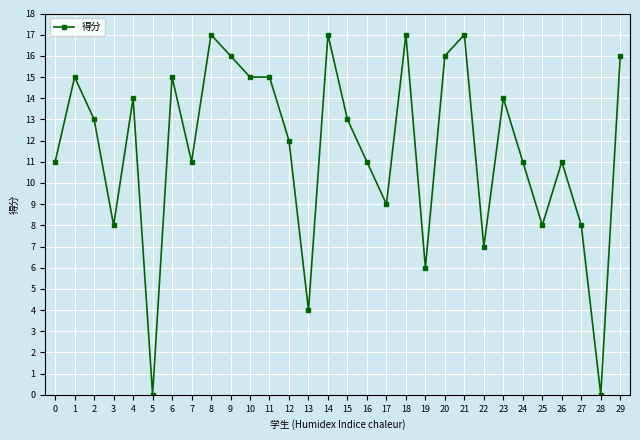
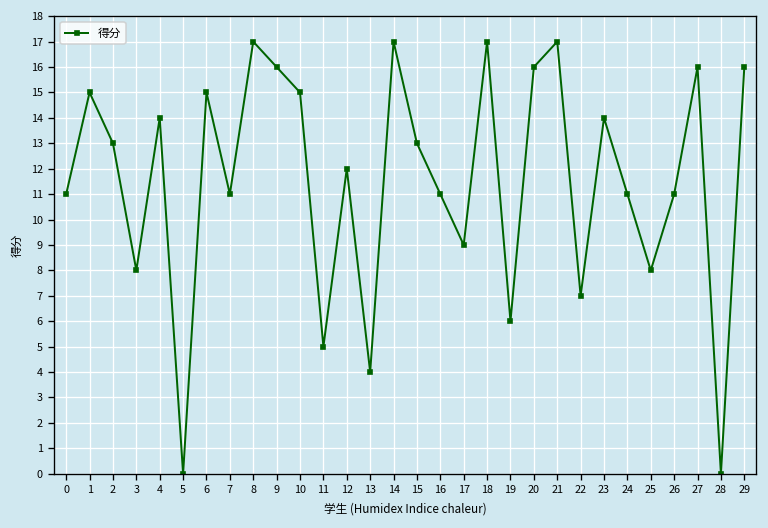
  {
    "0": 11,
    "1": 15,
    "2": 13,
    "3": 8,
    "4": 14,
    "5": 0,
    "6": 15,
    "7": 11,
    "8": 17,
    "9": 16,
    "10": 15,
-   "11": 15,
+   "11": 5,
    "12": 12,
    "13": 4,
    "14": 17,
    "15": 13,
    "16": 11,
    "17": 9,
    "18": 17,
    "19": 6,
    "20": 16,
    "21": 17,
    "22": 7,
    "23": 14,
    "24": 11,
    "25": 8,
    "26": 11,
-   "27": 8,
+   "27": 16,
    "28": 0,
    "29": 16
  }
